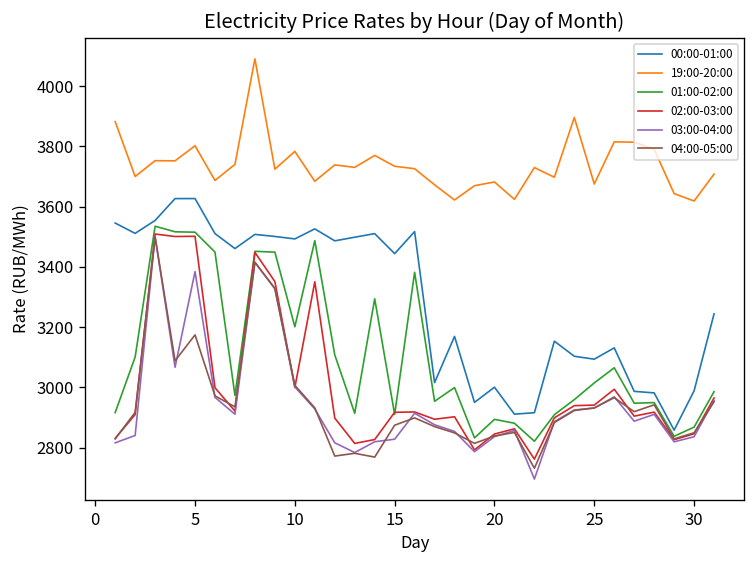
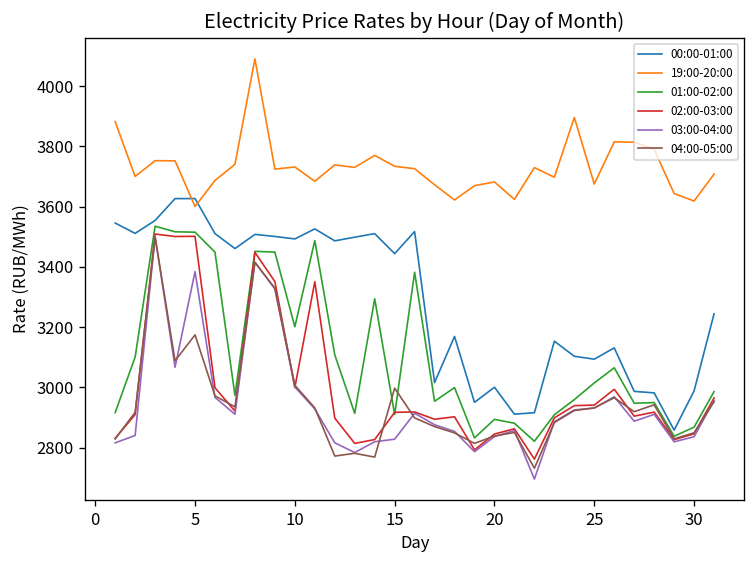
  {
    "00:00-01:00": {
      "5": 3630,
      "10": 3490,
      "15": 3440,
      "20": 3000,
      "25": 3090,
      "30": 2990
    },
    "19:00-20:00": {
-     "5": 3800,
-     "10": 3780,
+     "5": 3600,
+     "10": 3730,
      "15": 3730,
      "20": 3680,
      "25": 3670,
      "30": 3620
    },
    "01:00-02:00": {
      "5": 3520,
      "10": 3200,
      "20": 2890,
      "25": 3010,
      "30": 2870
    },
    "02:00-03:00": {
      "5": 3500
    },
    "03:00-04:00": {
      "5": 3380,
      "15": 2830
    },
    "04:00-05:00": {
      "5": 3170,
-     "15": 2870
+     "15": 3000
    }
  }
